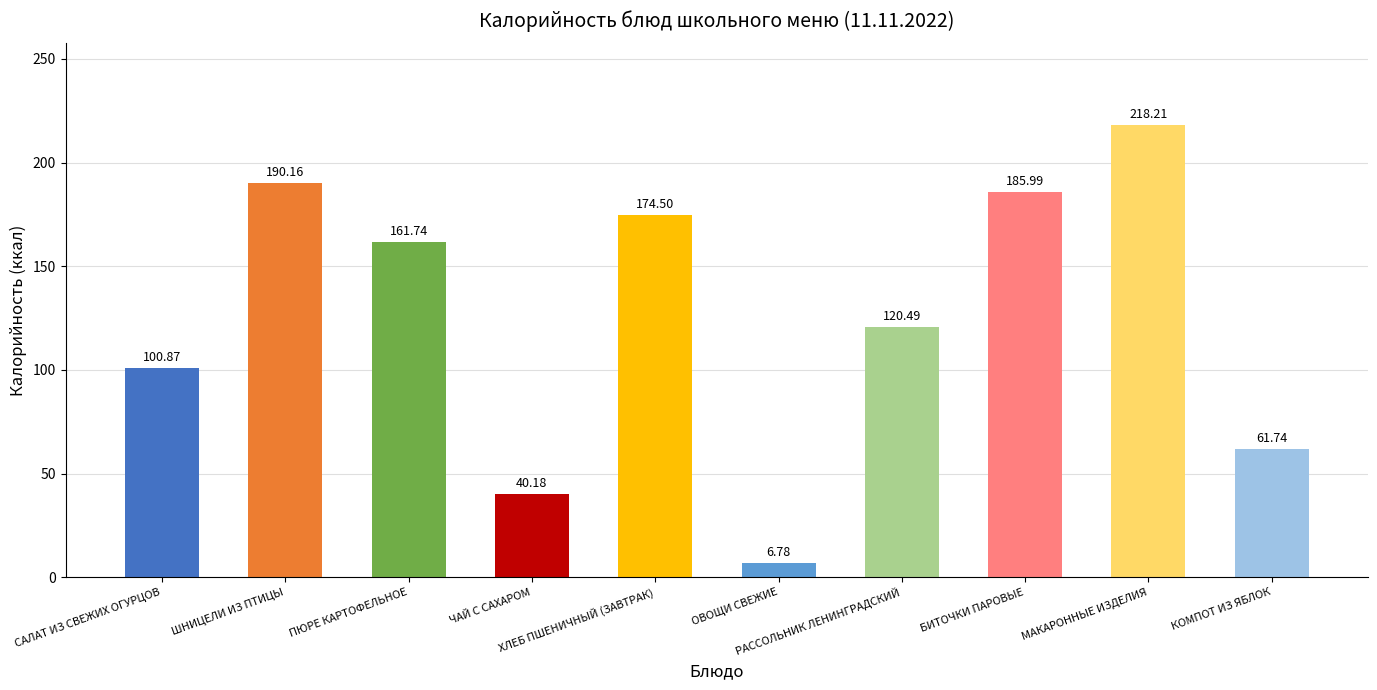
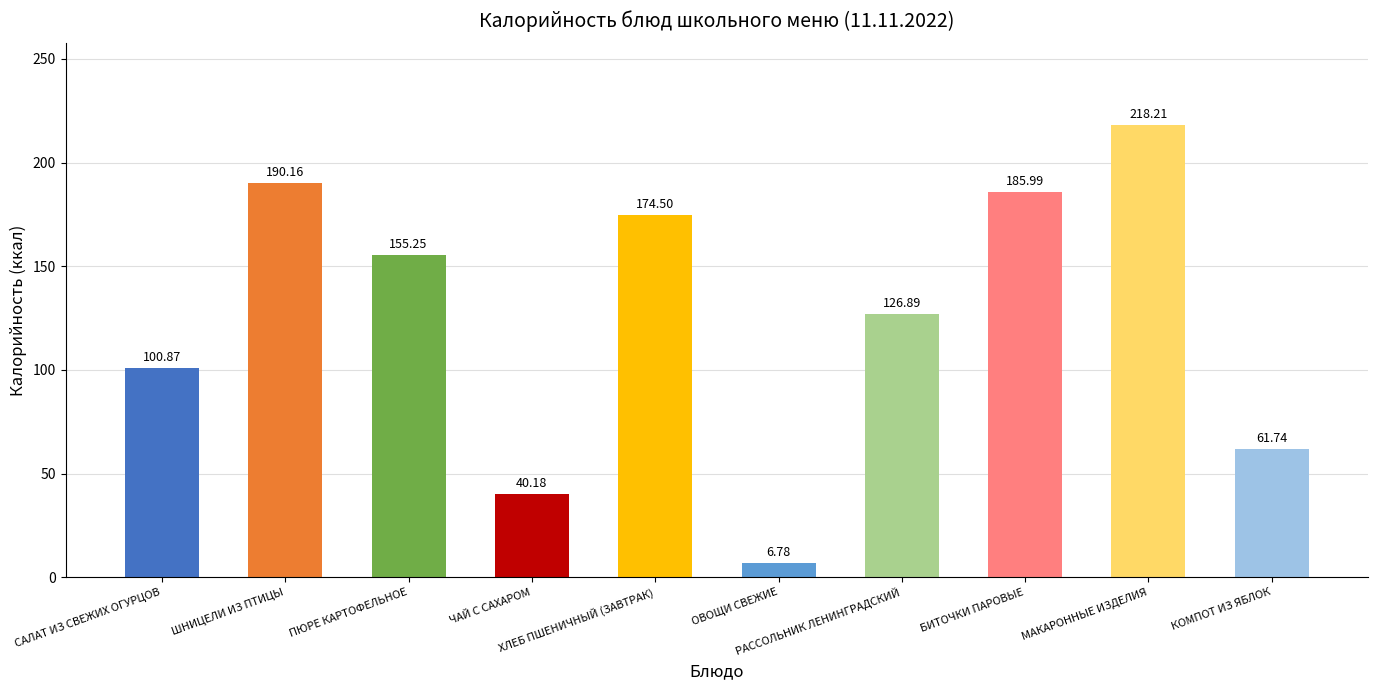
  {
    "САЛАТ ИЗ СВЕЖИХ ОГУРЦОВ": 100.87,
    "ШНИЦЕЛИ ИЗ ПТИЦЫ": 190.16,
-   "ПЮРЕ КАРТОФЕЛЬНОЕ": 161.74,
+   "ПЮРЕ КАРТОФЕЛЬНОЕ": 155.25,
    "ЧАЙ С САХАРОМ": 40.18,
    "ХЛЕБ ПШЕНИЧНЫЙ (ЗАВТРАК)": 174.50,
    "ОВОЩИ СВЕЖИЕ": 6.78,
-   "РАССОЛЬНИК ЛЕНИНГРАДСКИЙ": 120.49,
+   "РАССОЛЬНИК ЛЕНИНГРАДСКИЙ": 126.89,
    "БИТОЧКИ ПАРОВЫЕ": 185.99,
    "МАКАРОННЫЕ ИЗДЕЛИЯ": 218.21,
    "КОМПОТ ИЗ ЯБЛОК": 61.74
  }
